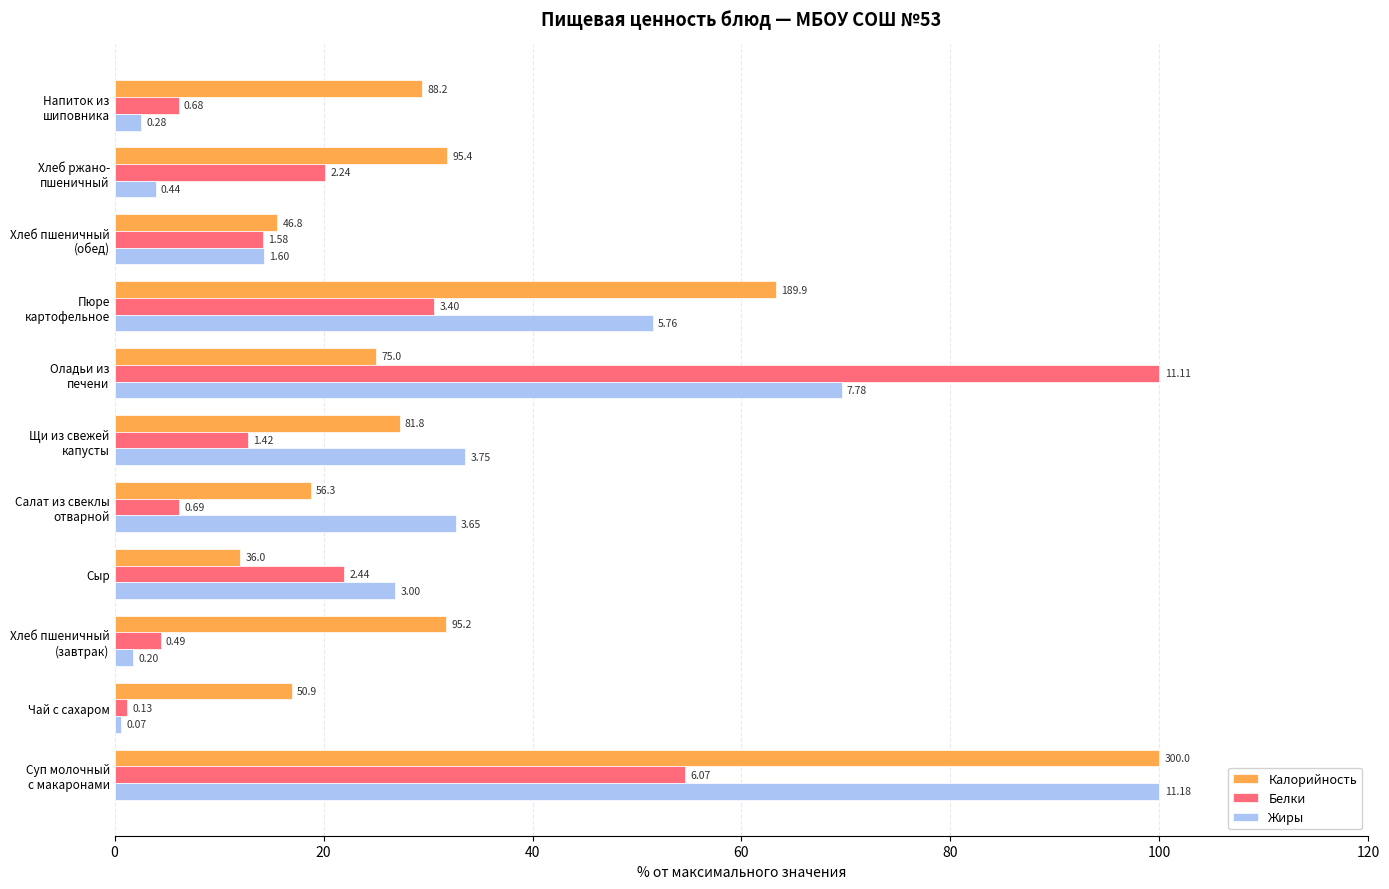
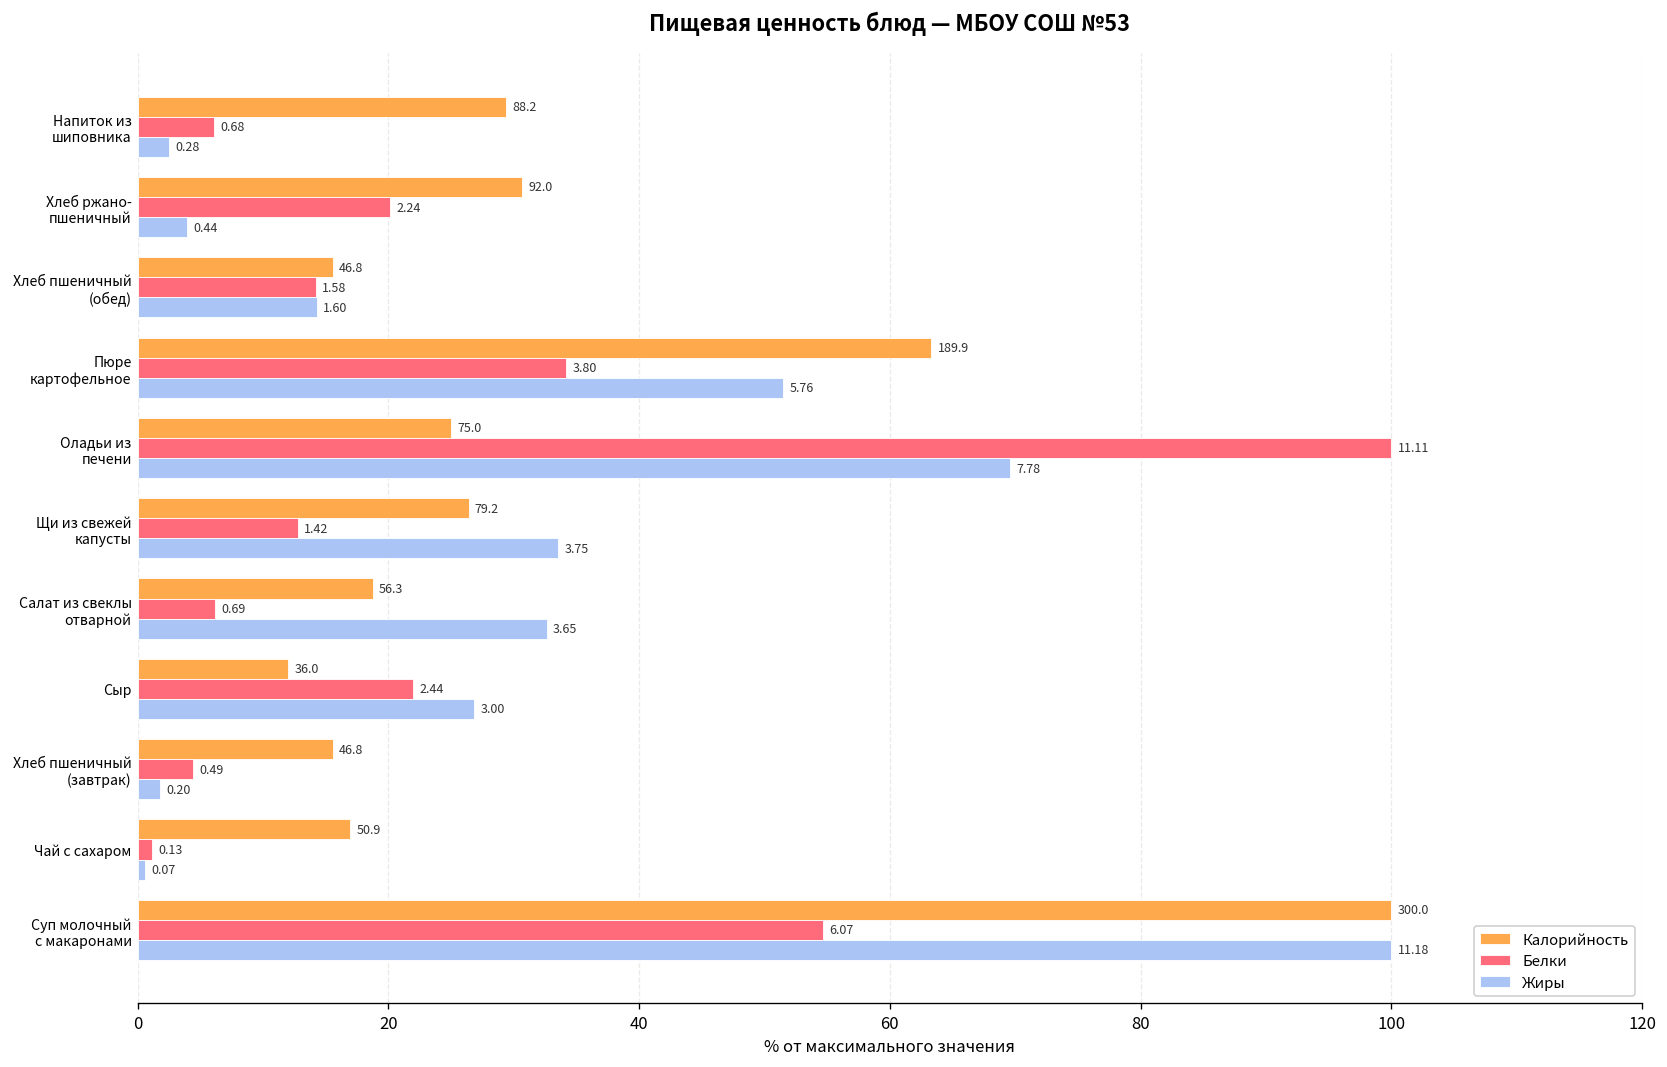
  {
    "Калорийность": {
-     "Хлеб ржано- пшеничный": 95.4,
-     "Щи из свежей капусты": 81.8,
-     "Хлеб пшеничный (завтрак)": 95.2
+     "Хлеб ржано- пшеничный": 92.0,
+     "Щи из свежей капусты": 79.2,
+     "Хлеб пшеничный (завтрак)": 46.8
    },
    "Белки": {
-     "Пюре картофельное": 3.40
+     "Пюре картофельное": 3.80
    }
  }
